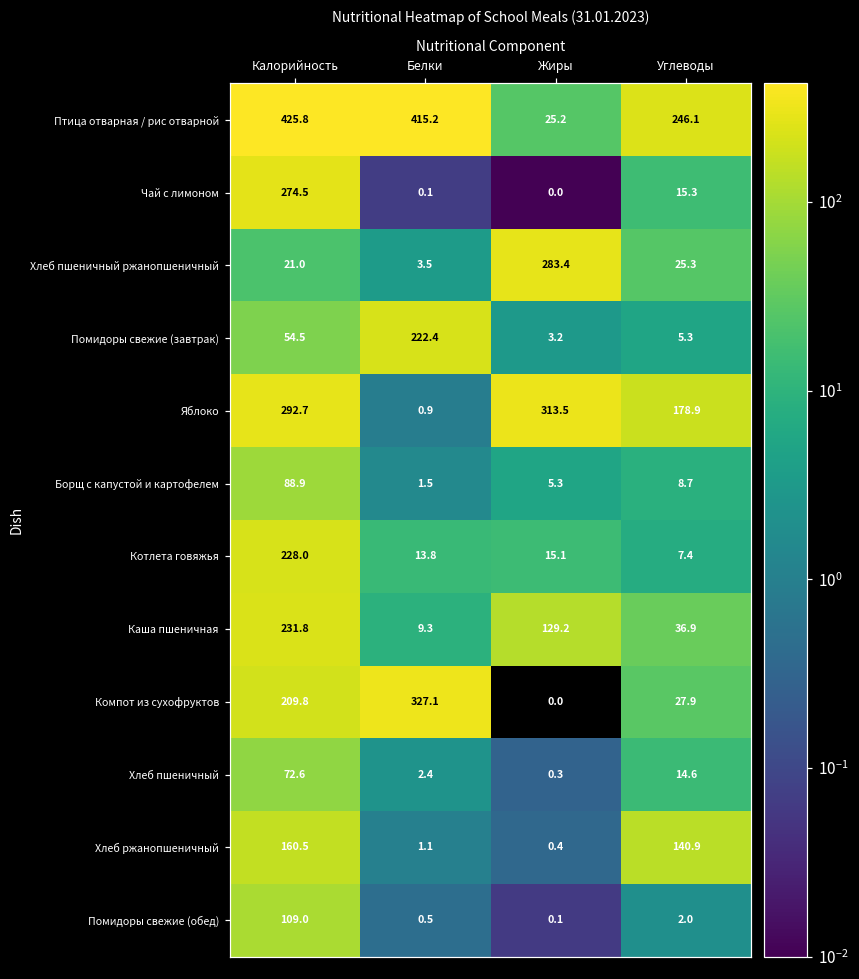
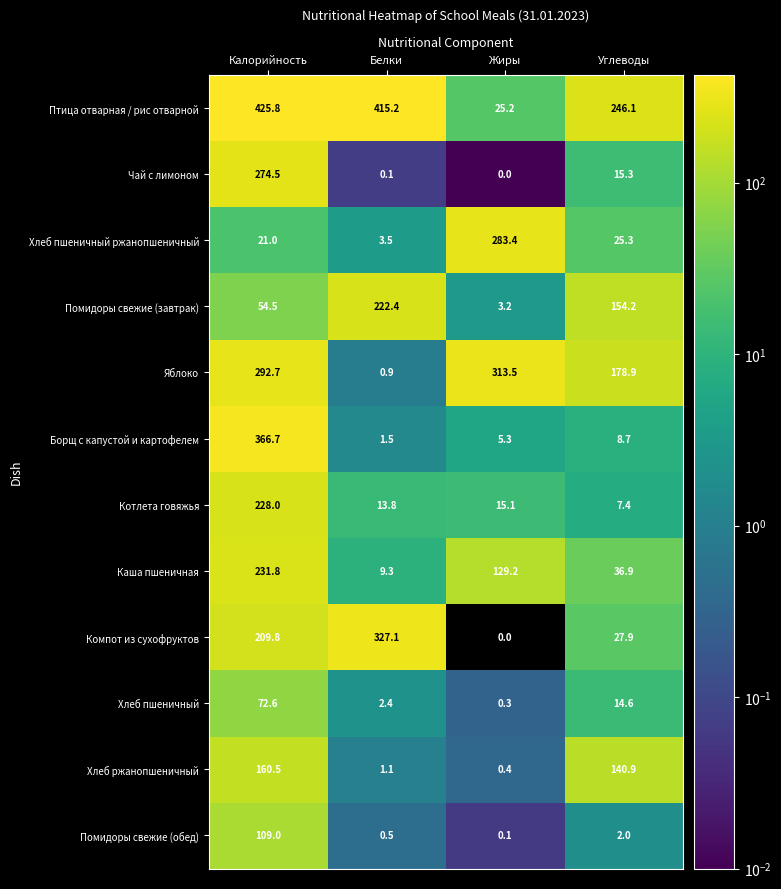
  {
    "Птица отварная / рис отварной": {
      "Калорийность": 425.8,
      "Белки": 415.2,
      "Жиры": 25.2,
      "Углеводы": 246.1
    },
    "Чай с лимоном": {
      "Калорийность": 274.5,
      "Белки": 0.1,
      "Жиры": 0.0,
      "Углеводы": 15.3
    },
    "Хлеб пшеничный ржанопшеничный": {
      "Калорийность": 21.0,
      "Белки": 3.5,
      "Жиры": 283.4,
      "Углеводы": 25.3
    },
    "Помидоры свежие (завтрак)": {
      "Калорийность": 54.5,
      "Белки": 222.4,
      "Жиры": 3.2,
-     "Углеводы": 5.3
+     "Углеводы": 154.2
    },
    "Яблоко": {
      "Калорийность": 292.7,
      "Белки": 0.9,
      "Жиры": 313.5,
      "Углеводы": 178.9
    },
    "Борщ с капустой и картофелем": {
-     "Калорийность": 88.9,
+     "Калорийность": 366.7,
      "Белки": 1.5,
      "Жиры": 5.3,
      "Углеводы": 8.7
    },
    "Котлета говяжья": {
      "Калорийность": 228.0,
      "Белки": 13.8,
      "Жиры": 15.1,
      "Углеводы": 7.4
    },
    "Каша пшеничная": {
      "Калорийность": 231.8,
      "Белки": 9.3,
      "Жиры": 129.2,
      "Углеводы": 36.9
    },
    "Компот из сухофруктов": {
      "Калорийность": 209.8,
      "Белки": 327.1,
      "Жиры": 0.0,
      "Углеводы": 27.9
    },
    "Хлеб пшеничный": {
      "Калорийность": 72.6,
      "Белки": 2.4,
      "Жиры": 0.3,
      "Углеводы": 14.6
    },
    "Хлеб ржанопшеничный": {
      "Калорийность": 160.5,
      "Белки": 1.1,
      "Жиры": 0.4,
      "Углеводы": 140.9
    },
    "Помидоры свежие (обед)": {
      "Калорийность": 109.0,
      "Белки": 0.5,
      "Жиры": 0.1,
      "Углеводы": 2.0
    }
  }
